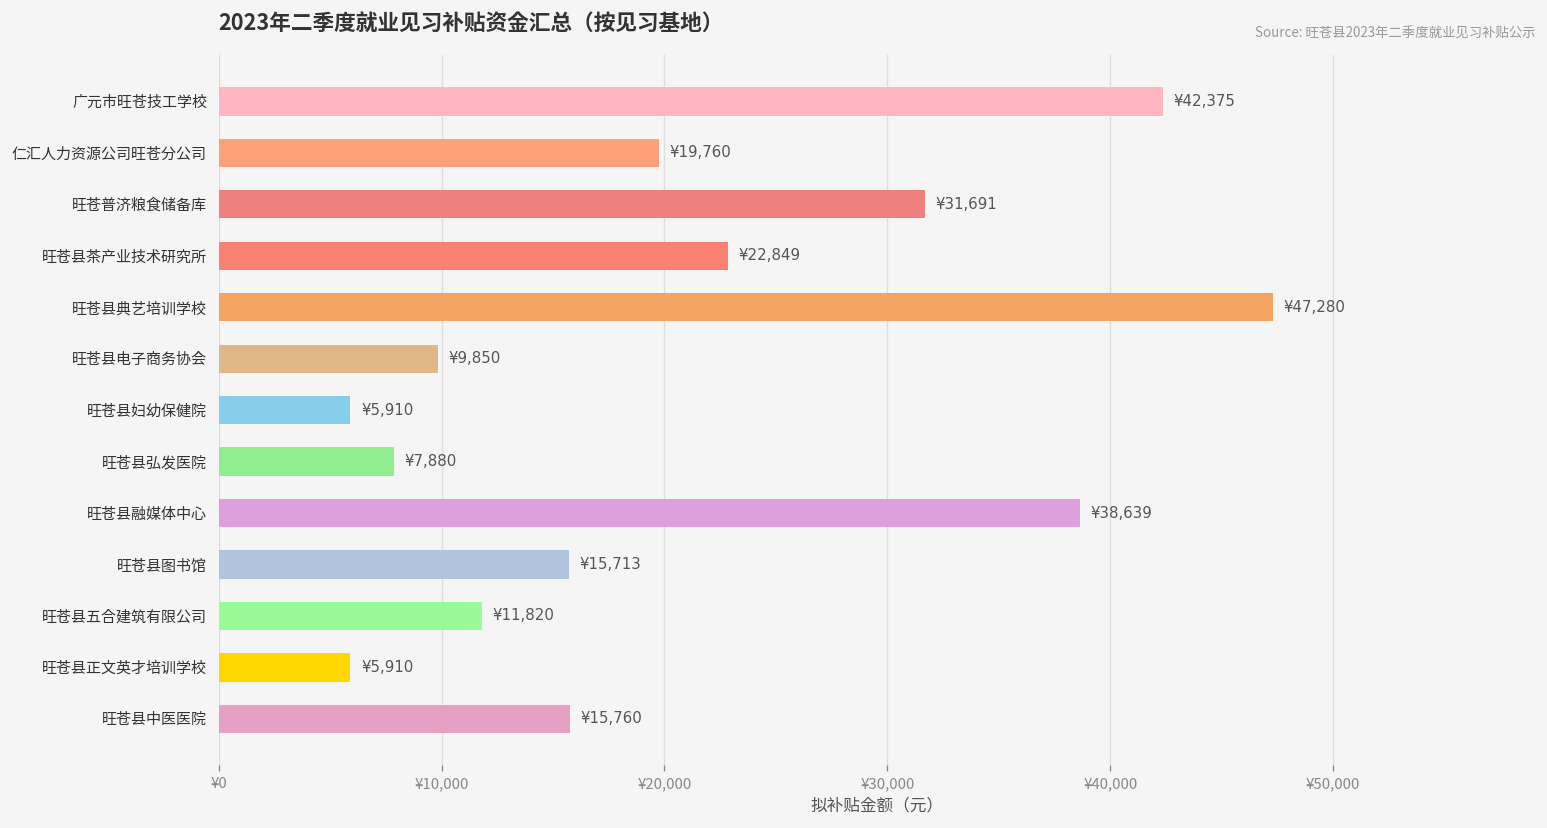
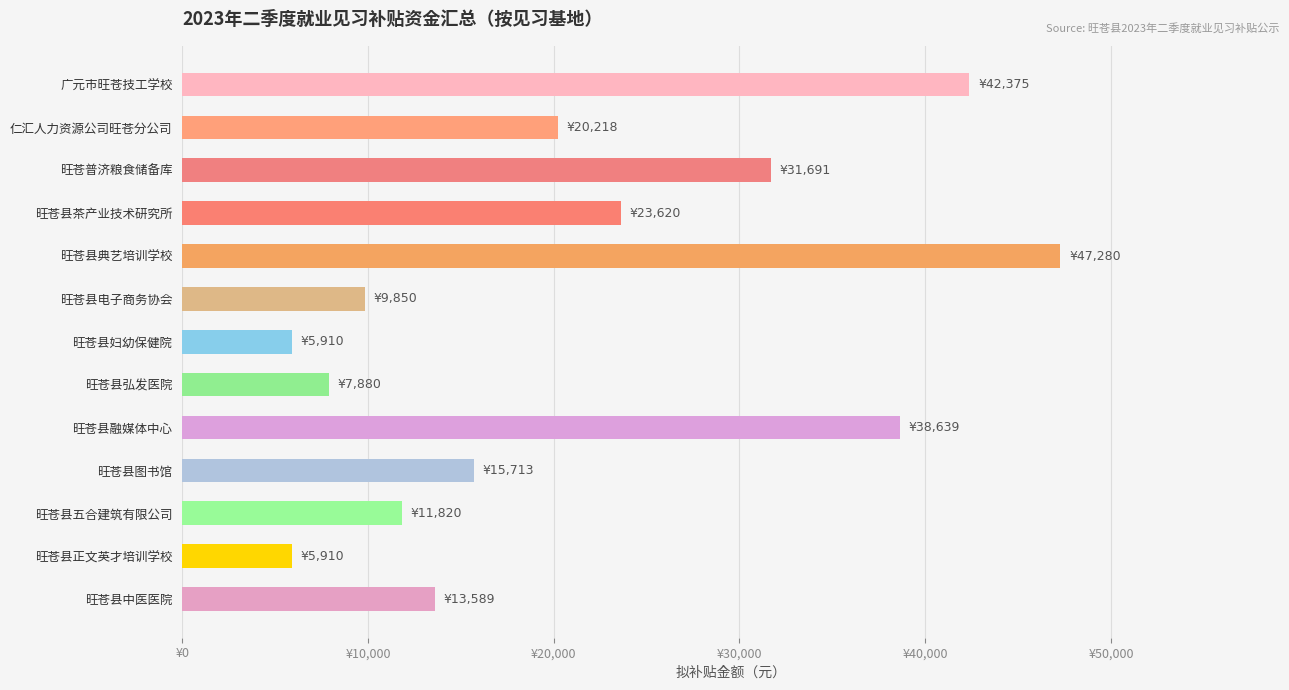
  {
    "广元市旺苍技工学校": "¥42,375",
-   "仁汇人力资源公司旺苍分公司": "¥19,760",
+   "仁汇人力资源公司旺苍分公司": "¥20,218",
    "旺苍普济粮食储备库": "¥31,691",
-   "旺苍县茶产业技术研究所": "¥22,849",
+   "旺苍县茶产业技术研究所": "¥23,620",
    "旺苍县典艺培训学校": "¥47,280",
    "旺苍县电子商务协会": "¥9,850",
    "旺苍县妇幼保健院": "¥5,910",
    "旺苍县弘发医院": "¥7,880",
    "旺苍县融媒体中心": "¥38,639",
    "旺苍县图书馆": "¥15,713",
    "旺苍县五合建筑有限公司": "¥11,820",
    "旺苍县正文英才培训学校": "¥5,910",
-   "旺苍县中医医院": "¥15,760"
+   "旺苍县中医医院": "¥13,589"
  }
